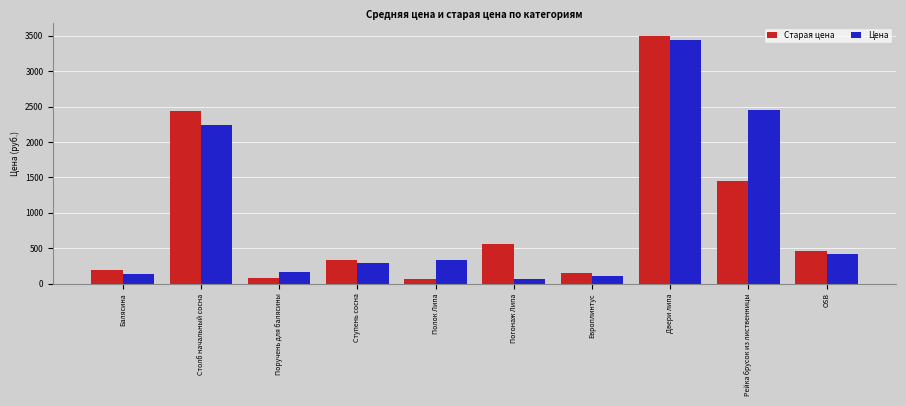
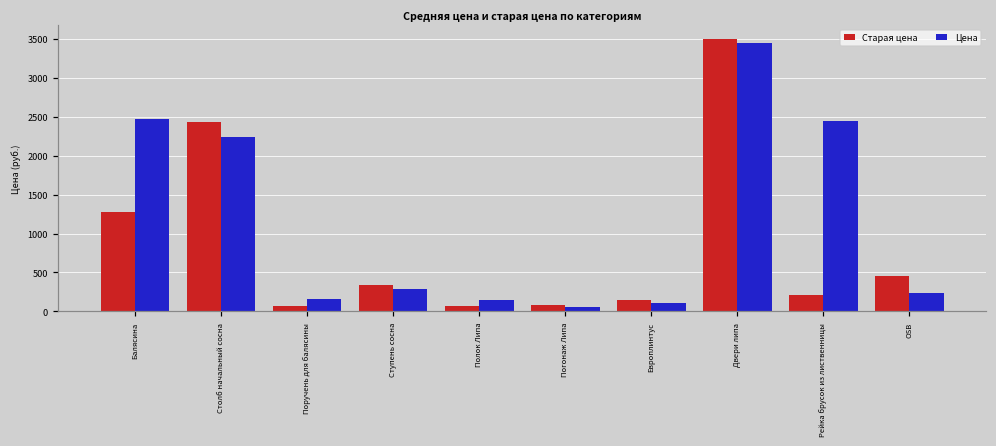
  {
    "Старая цена": {
-     "Балясина": 200,
+     "Балясина": 1300,
      "Столб начальный сосна": 2400,
      "Поручень для балясины": 100,
      "Ступень сосна": 300,
      "Полок Липа": 100,
-     "Погонаж Липа": 600,
+     "Погонаж Липа": 100,
      "Европлинтус": 200,
      "Двери липа": 3500,
-     "Рейка брусок из лиственницы": 1500,
+     "Рейка брусок из лиственницы": 200,
      "OSB": 500
    },
    "Цена": {
-     "Балясина": 100,
+     "Балясина": 2500,
      "Столб начальный сосна": 2200,
      "Поручень для балясины": 200,
      "Ступень сосна": 300,
-     "Полок Липа": 300,
+     "Полок Липа": 200,
      "Погонаж Липа": 100,
      "Европлинтус": 100,
      "Двери липа": 3400,
      "Рейка брусок из лиственницы": 2400,
-     "OSB": 400
+     "OSB": 200
    }
  }
